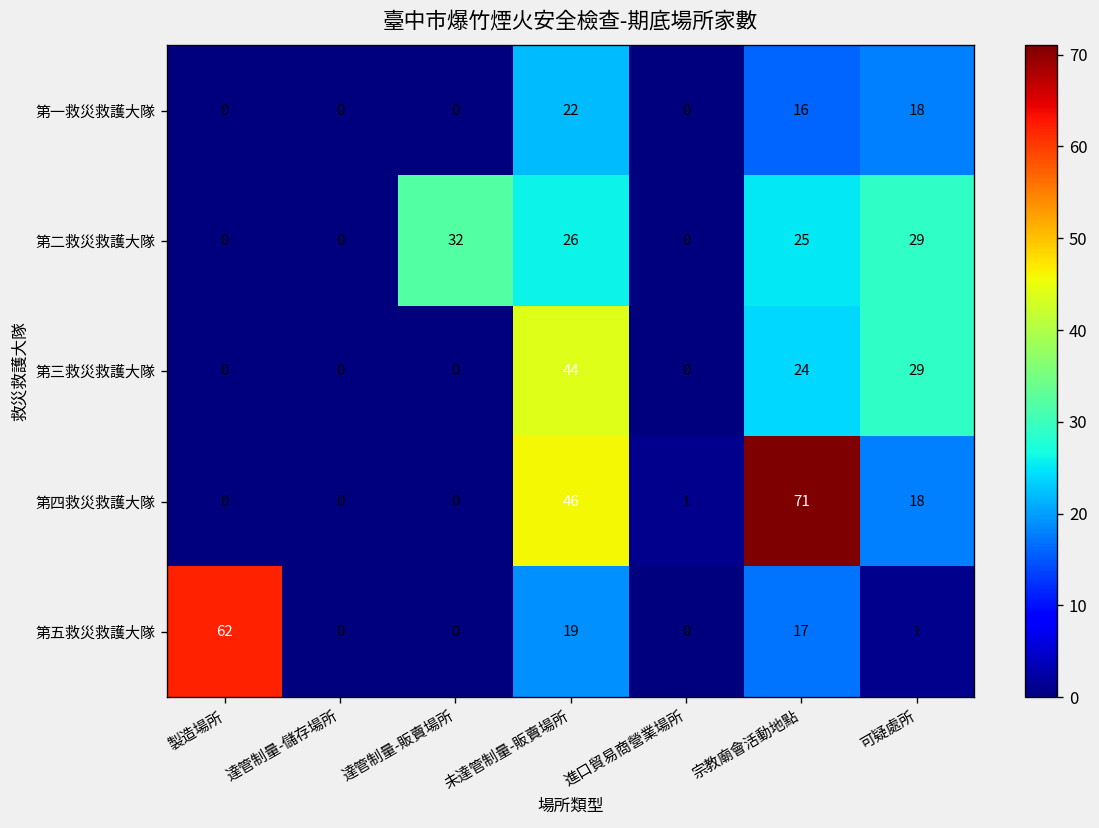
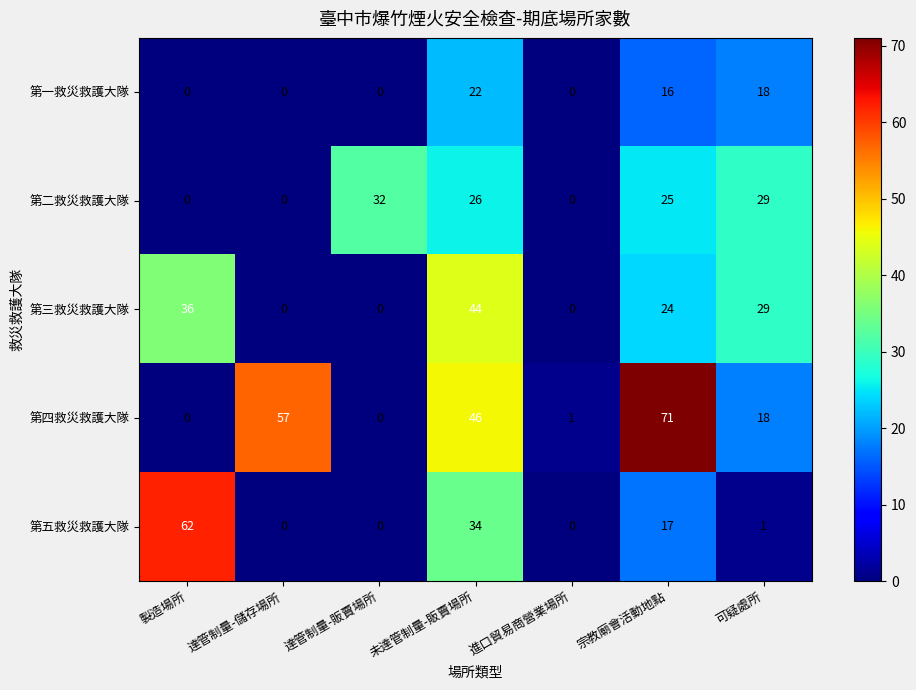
  {
    "第一救災救護大隊": {
      "製造場所": 0,
      "達管制量-儲存場所": 0,
      "達管制量-販賣場所": 0,
      "未達管制量-販賣場所": 22,
      "進口貿易商營業場所": 0,
      "宗教廟會活動地點": 16,
      "可疑處所": 18
    },
    "第二救災救護大隊": {
      "製造場所": 0,
      "達管制量-儲存場所": 0,
      "達管制量-販賣場所": 32,
      "未達管制量-販賣場所": 26,
      "進口貿易商營業場所": 0,
      "宗教廟會活動地點": 25,
      "可疑處所": 29
    },
    "第三救災救護大隊": {
-     "製造場所": 0,
+     "製造場所": 36,
      "達管制量-儲存場所": 0,
      "達管制量-販賣場所": 0,
      "未達管制量-販賣場所": 44,
      "進口貿易商營業場所": 0,
      "宗教廟會活動地點": 24,
      "可疑處所": 29
    },
    "第四救災救護大隊": {
      "製造場所": 0,
-     "達管制量-儲存場所": 0,
+     "達管制量-儲存場所": 57,
      "達管制量-販賣場所": 0,
      "未達管制量-販賣場所": 46,
      "進口貿易商營業場所": 1,
      "宗教廟會活動地點": 71,
      "可疑處所": 18
    },
    "第五救災救護大隊": {
      "製造場所": 62,
      "達管制量-儲存場所": 0,
      "達管制量-販賣場所": 0,
-     "未達管制量-販賣場所": 19,
+     "未達管制量-販賣場所": 34,
      "進口貿易商營業場所": 0,
      "宗教廟會活動地點": 17,
      "可疑處所": 1
    }
  }
